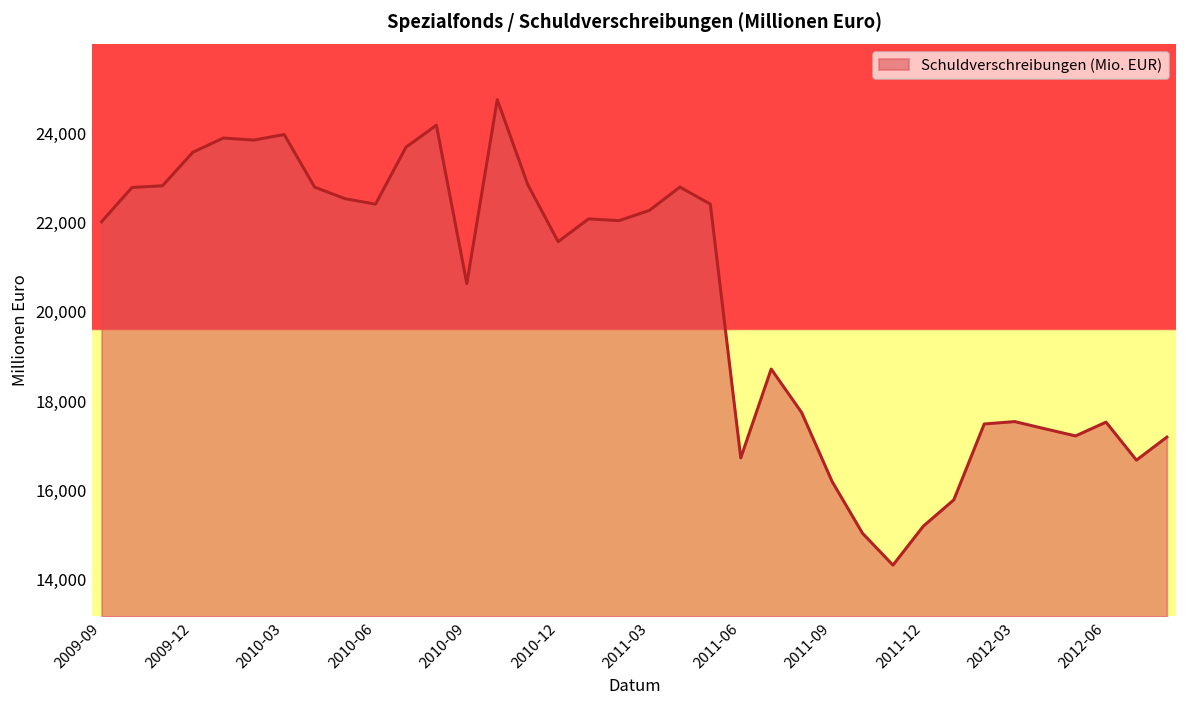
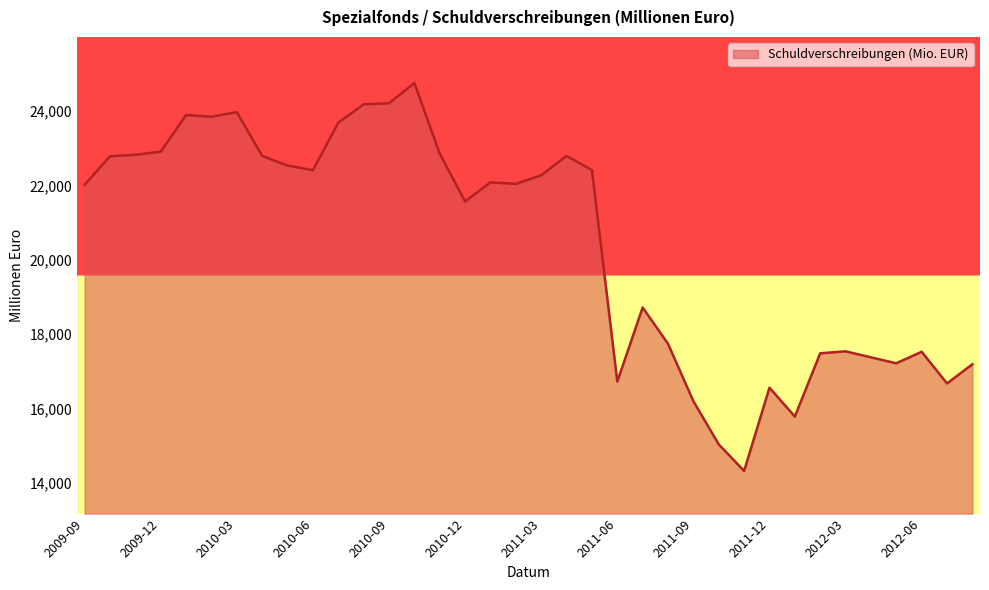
  {
    "2009-09": "22,000",
-   "2009-12": "23,600",
+   "2009-12": "22,900",
    "2010-03": "24,000",
    "2010-06": "22,400",
-   "2010-09": "20,600",
+   "2010-09": "24,200",
    "2010-12": "21,600",
    "2011-03": "22,300",
    "2011-06": "16,700",
    "2011-09": "16,200",
-   "2011-12": "15,200",
+   "2011-12": "16,600",
    "2012-03": "17,500",
    "2012-06": "17,500"
  }
